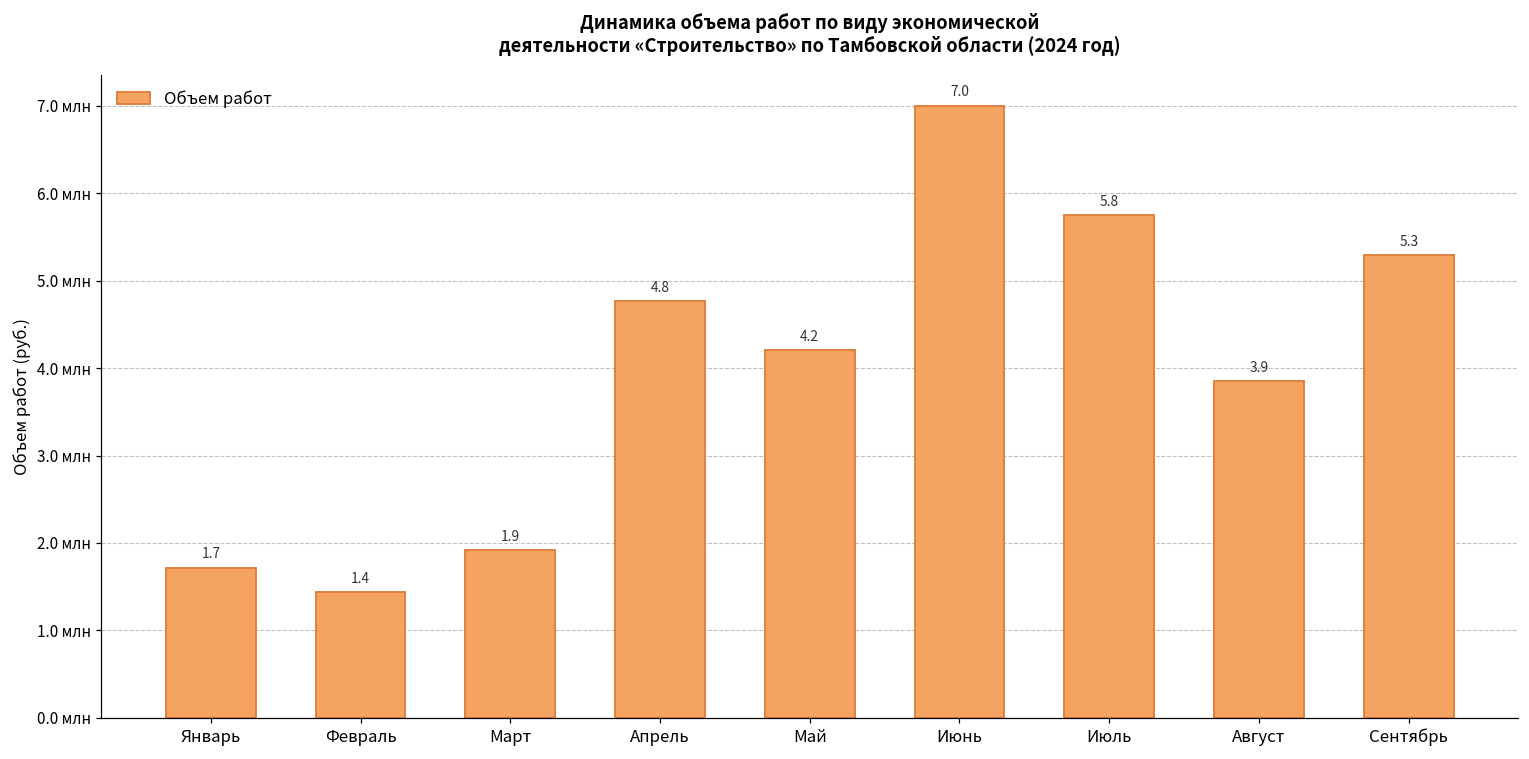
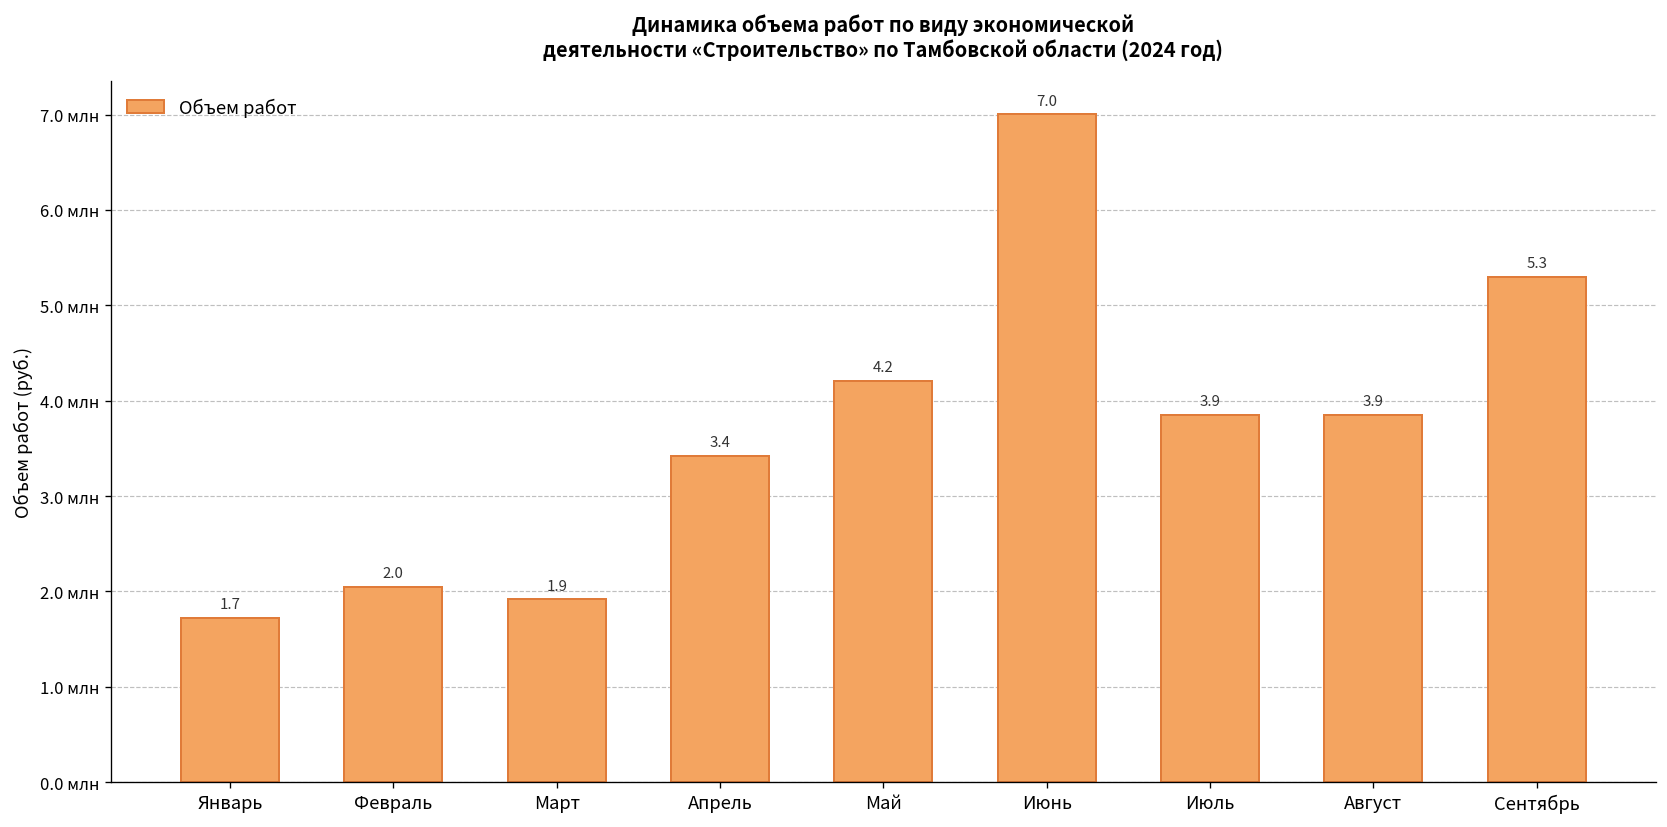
  {
-   "Февраль": 1.4,
-   "Апрель": 4.8,
-   "Июль": 5.8
+   "Февраль": 2.0,
+   "Апрель": 3.4,
+   "Июль": 3.9
  }
